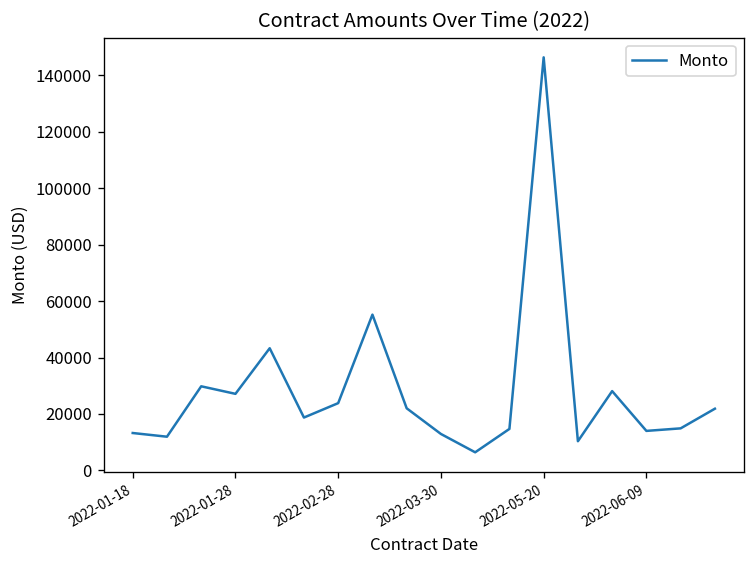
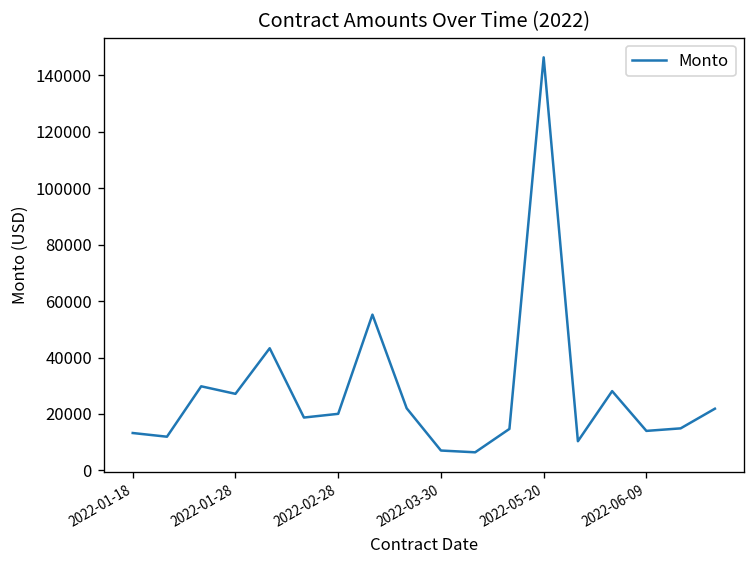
  {
    "2022-01-28": 27000,
-   "2022-02-28": 24000,
-   "2022-03-30": 13000,
+   "2022-02-28": 20000,
+   "2022-03-30": 7000,
    "2022-05-20": 146000,
    "2022-06-09": 14000
  }
